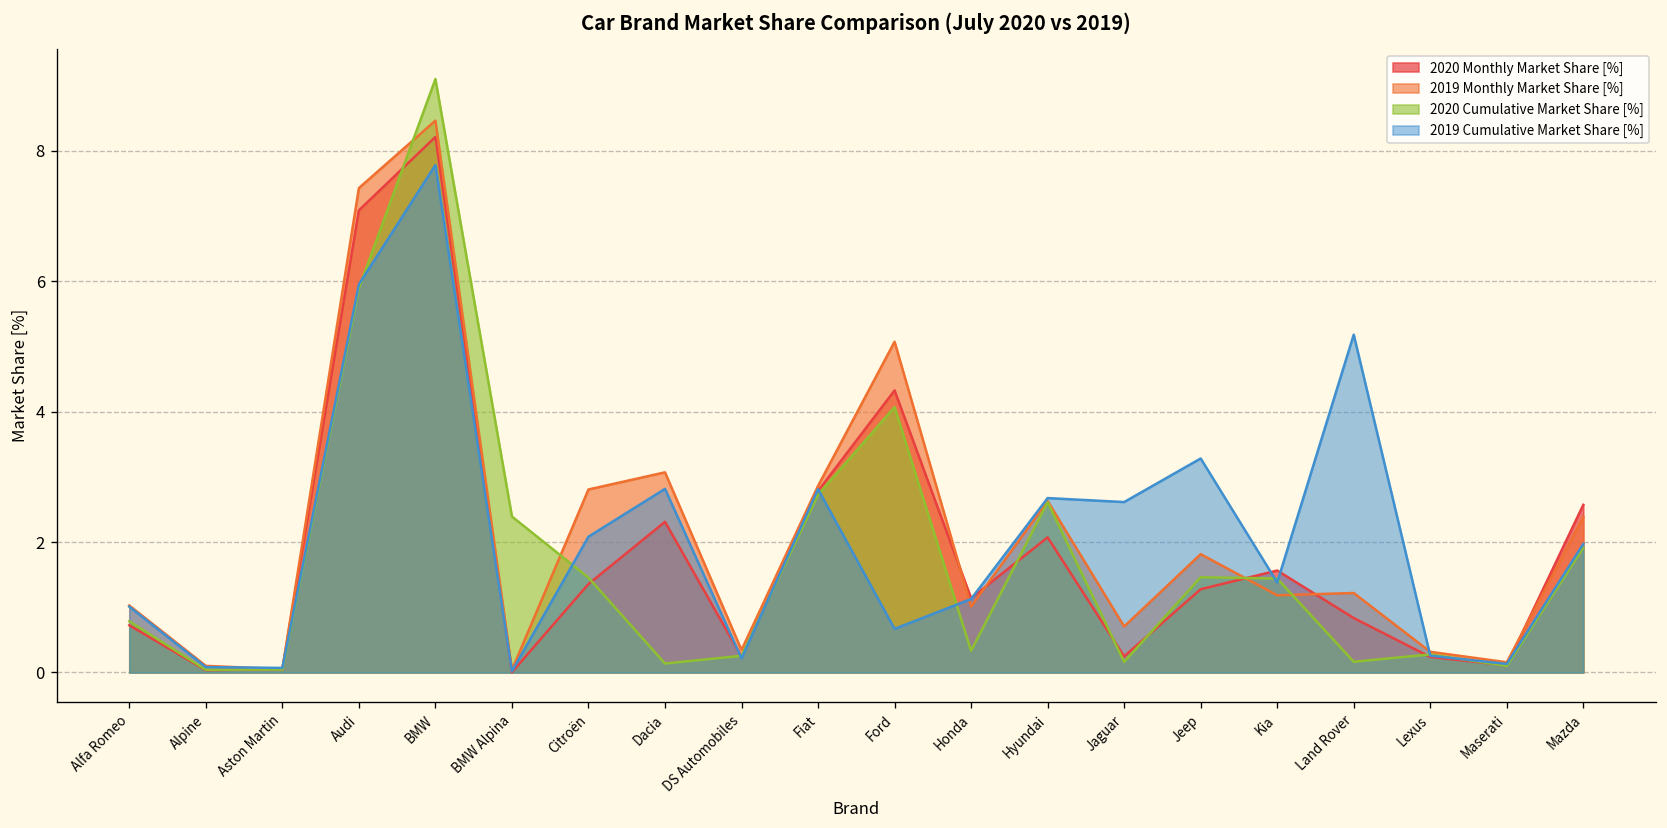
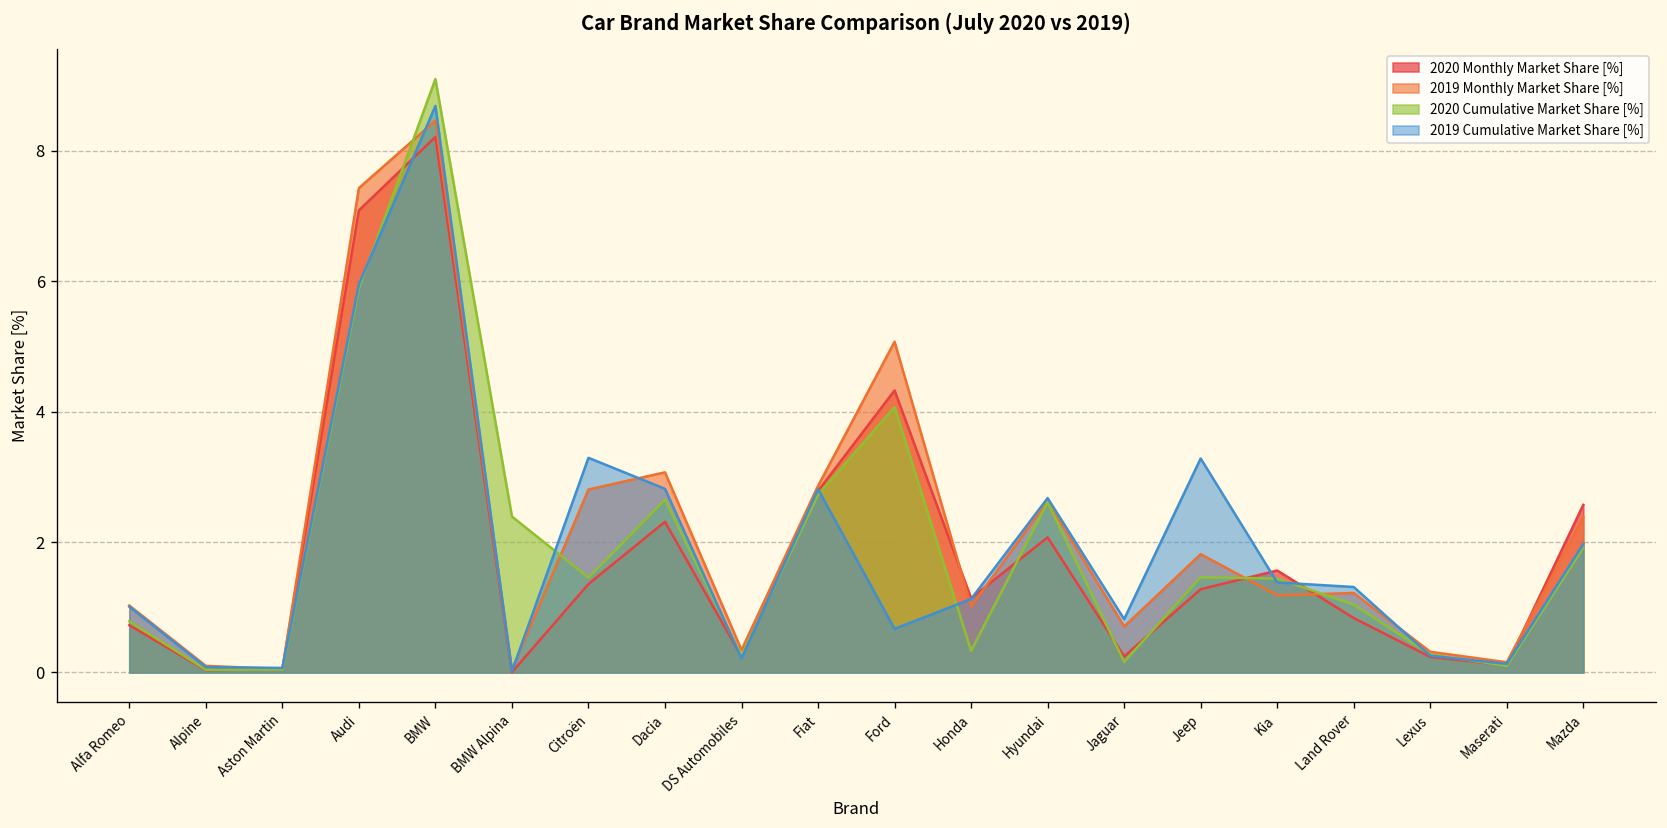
  {
    "2020 Cumulative Market Share [%]": {
      "Alfa Romeo": 0.8,
      "Audi": 5.9,
      "BMW": 9.1,
      "BMW Alpina": 2.4,
      "Citroën": 1.5,
-     "Dacia": 0.1,
+     "Dacia": 2.7,
      "Fiat": 2.7,
      "Ford": 4.1,
      "Honda": 0.3,
      "Jaguar": 0.2,
      "Jeep": 1.5,
      "Kia": 1.4,
-     "Land Rover": 0.2,
+     "Land Rover": 1.0,
      "Mazda": 1.9
    },
    "2019 Cumulative Market Share [%]": {
      "Audi": 6.0,
-     "BMW": 7.8,
-     "Citroën": 2.1,
+     "BMW": 8.7,
+     "Citroën": 3.3,
      "Dacia": 2.8,
      "Ford": 0.7,
-     "Jaguar": 2.6,
+     "Jaguar": 0.8,
      "Jeep": 3.3,
      "Kia": 1.4,
-     "Land Rover": 5.2,
+     "Land Rover": 1.3,
      "Mazda": 2.0
    }
  }
